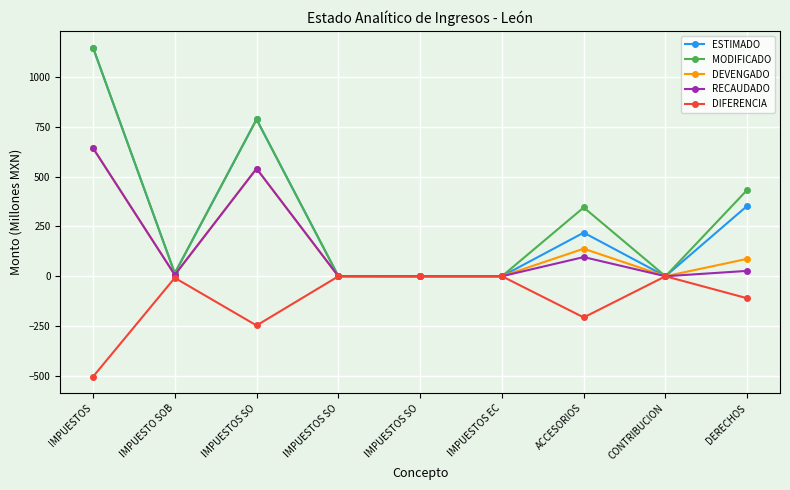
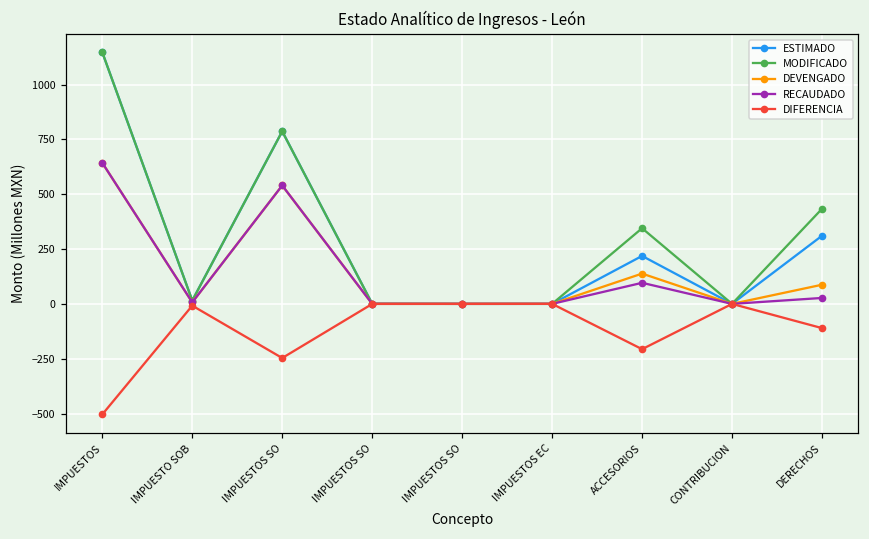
  {
    "ESTIMADO": {
      "ACCESORIOS": 220,
-     "DERECHOS": 350
+     "DERECHOS": 310
    },
    "MODIFICADO": {
      "ACCESORIOS": 340,
      "DERECHOS": 430
    },
    "DEVENGADO": {
      "ACCESORIOS": 140,
      "DERECHOS": 90
    },
    "RECAUDADO": {
      "ACCESORIOS": 100,
      "DERECHOS": 30
    },
    "DIFERENCIA": {
      "IMPUESTOS": -500,
      "IMPUESTO SOB": -10,
      "ACCESORIOS": -210,
      "DERECHOS": -110
    }
  }
